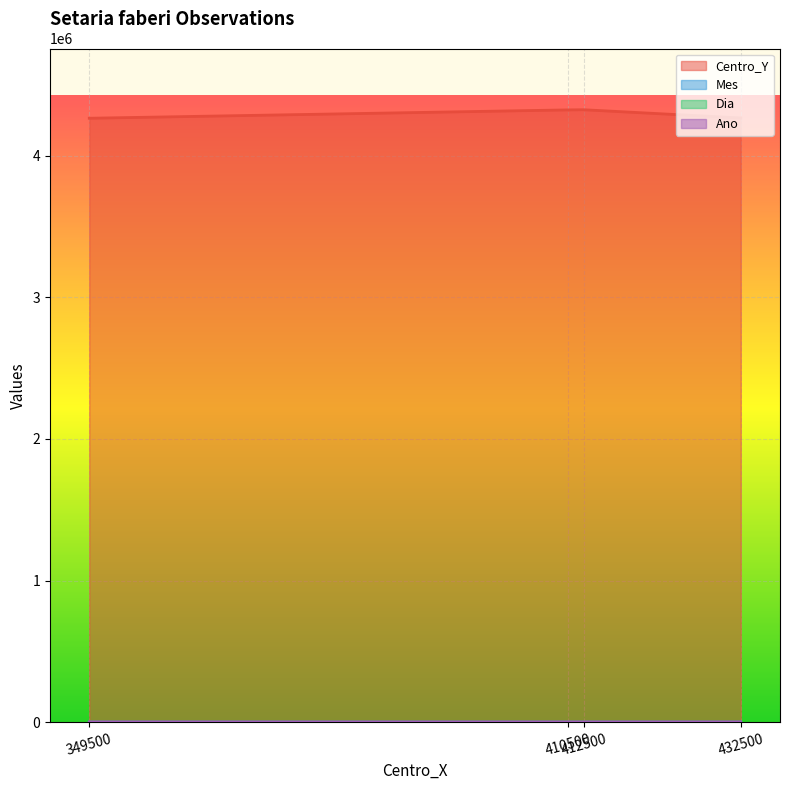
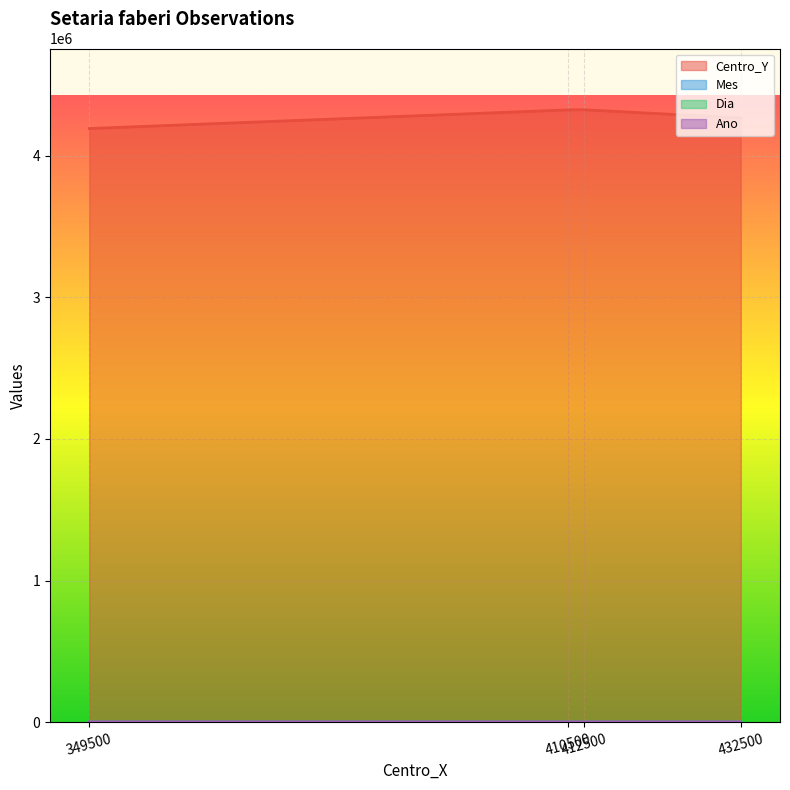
  {
    "Centro_Y": {
-     "349500": 4260000,
+     "349500": 4190000,
      "410500": 4320000,
      "412500": 4320000
    },
    "Ano": {
      "349500": 0,
      "410500": 0,
      "412500": 0,
      "432500": 0
    }
  }
